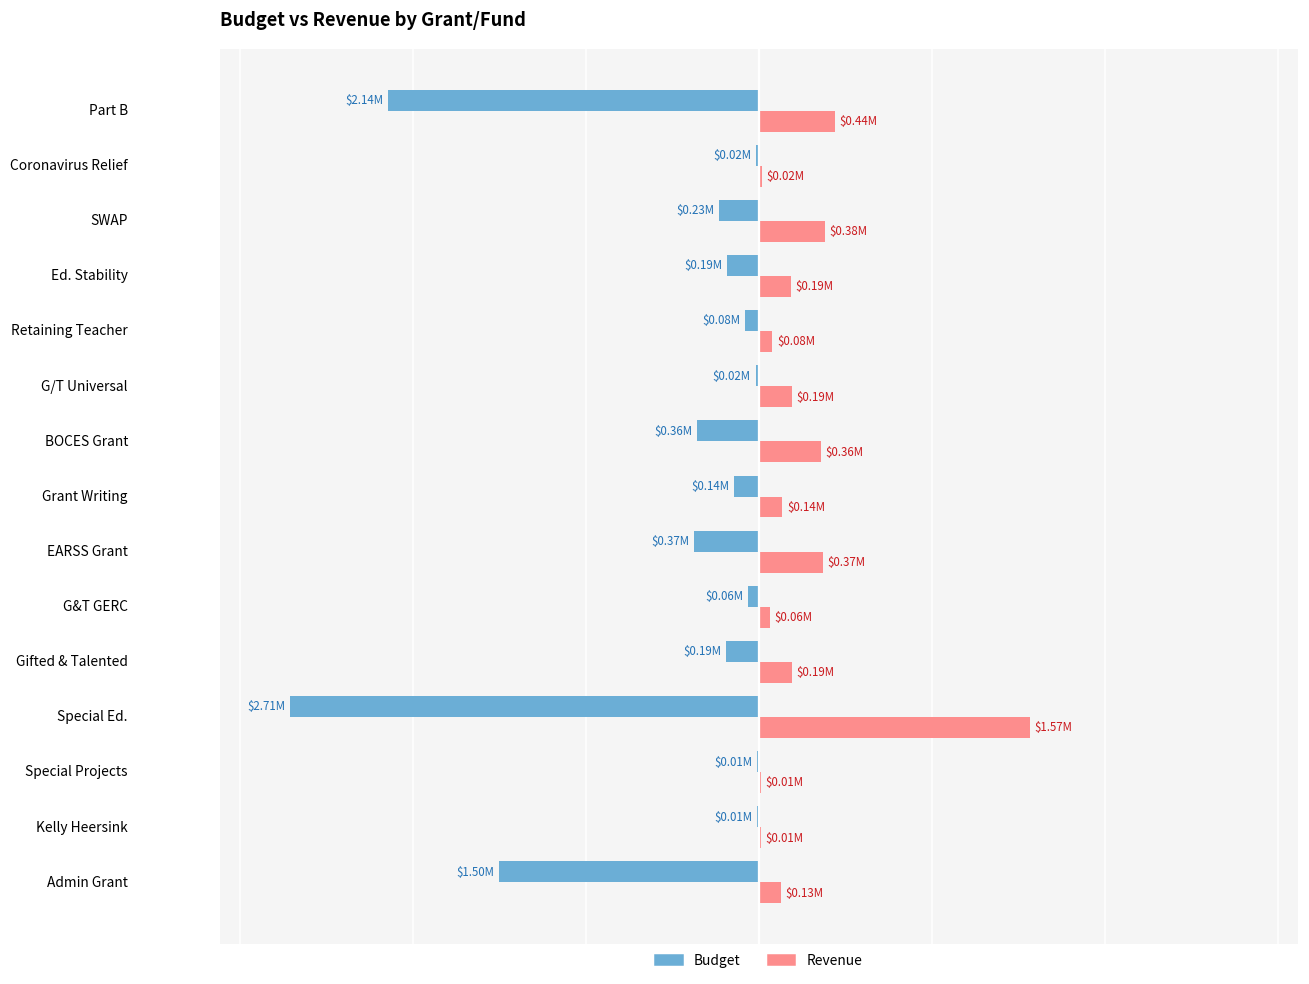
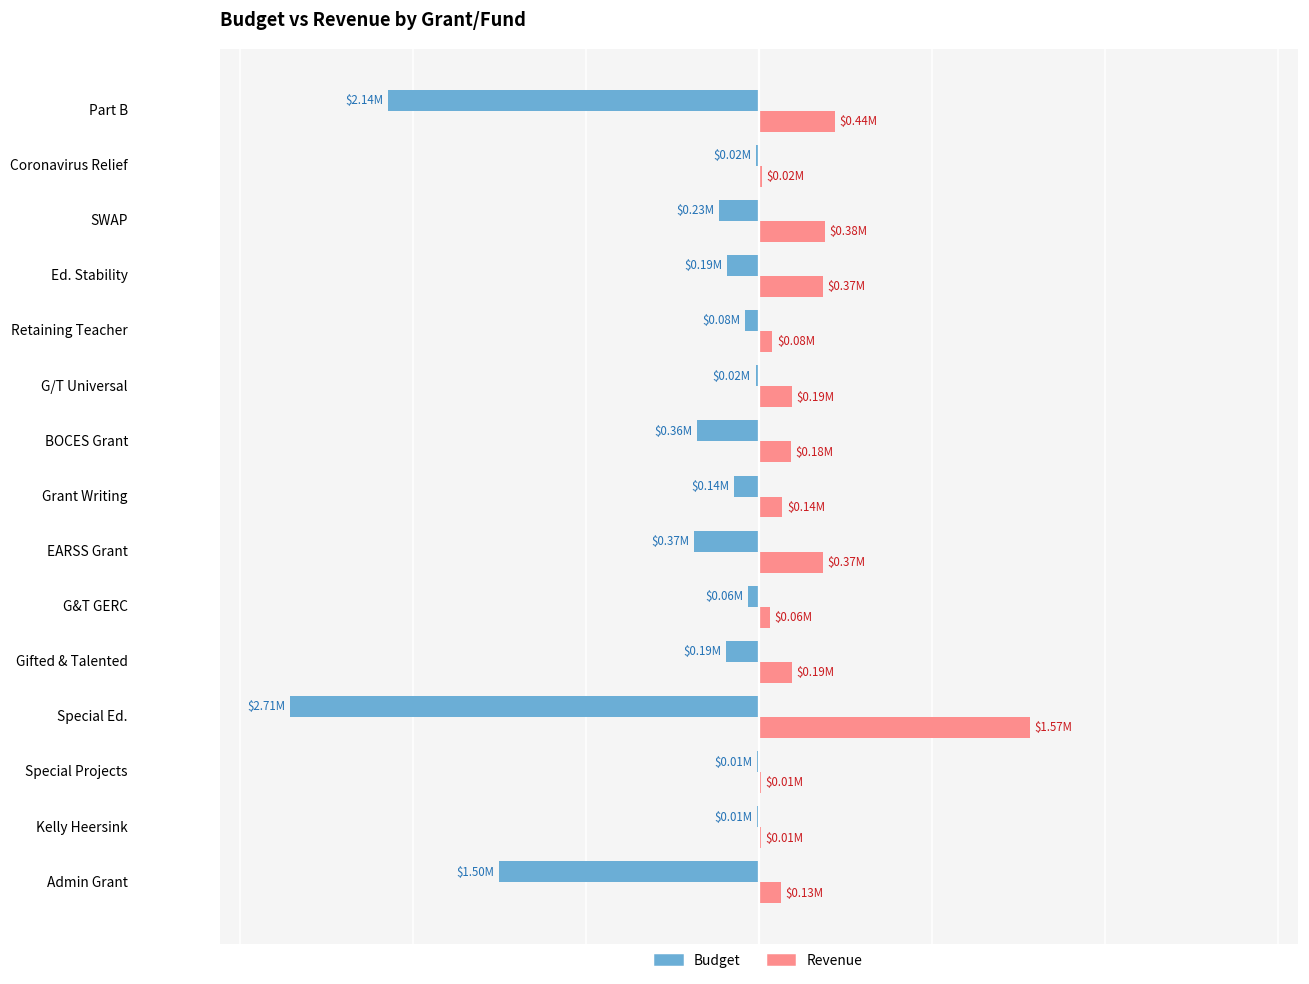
  {
    "Revenue": {
      "Part B": "$0.44M",
      "Coronavirus Relief": "$0.02M",
      "SWAP": "$0.38M",
-     "Ed. Stability": "$0.19M",
+     "Ed. Stability": "$0.37M",
      "Retaining Teacher": "$0.08M",
      "G/T Universal": "$0.19M",
-     "BOCES Grant": "$0.36M",
+     "BOCES Grant": "$0.18M",
      "Grant Writing": "$0.14M",
      "EARSS Grant": "$0.37M",
      "G&T GERC": "$0.06M",
      "Gifted & Talented": "$0.19M",
      "Special Ed.": "$1.57M",
      "Special Projects": "$0.01M",
      "Kelly Heersink": "$0.01M",
      "Admin Grant": "$0.13M"
    }
  }
